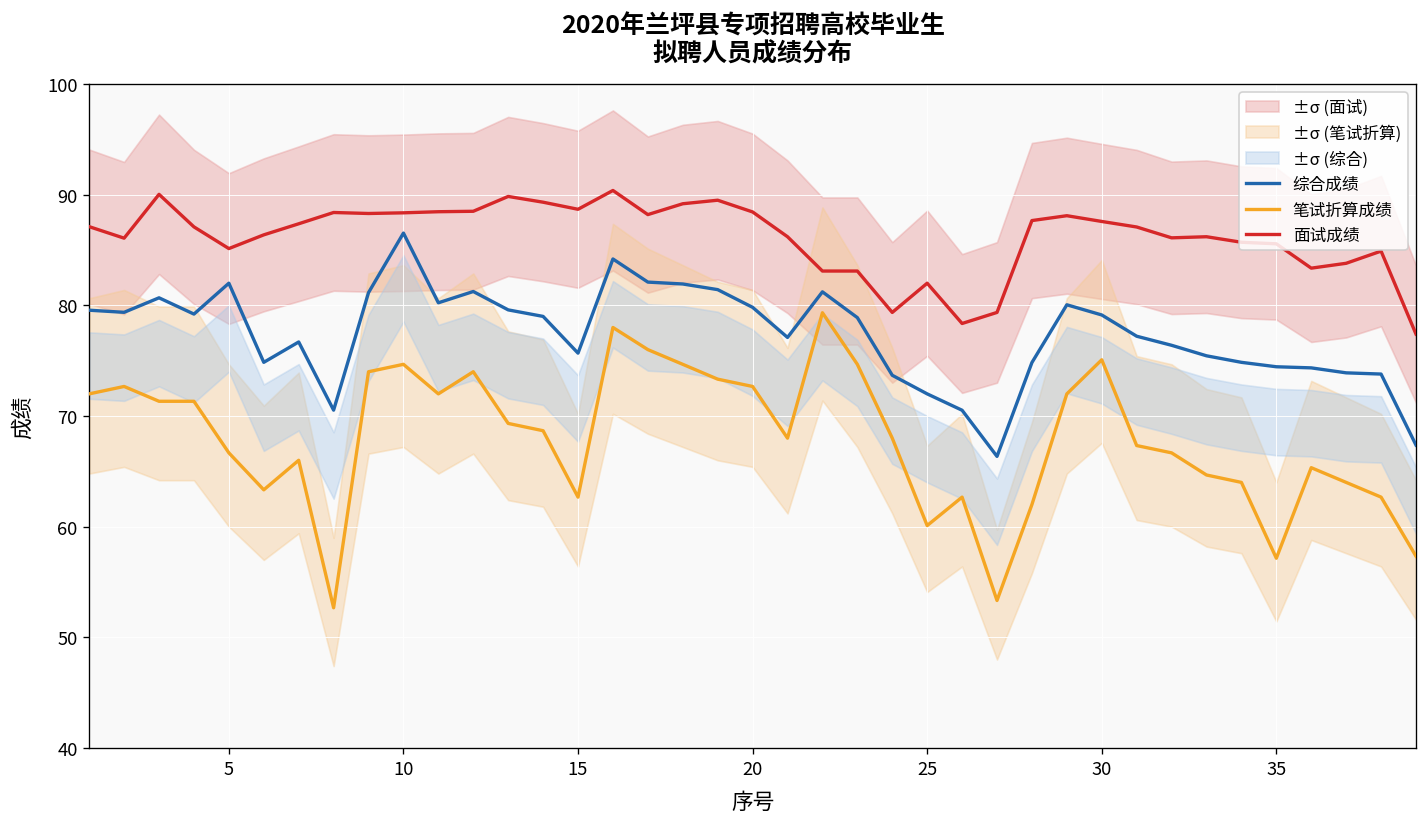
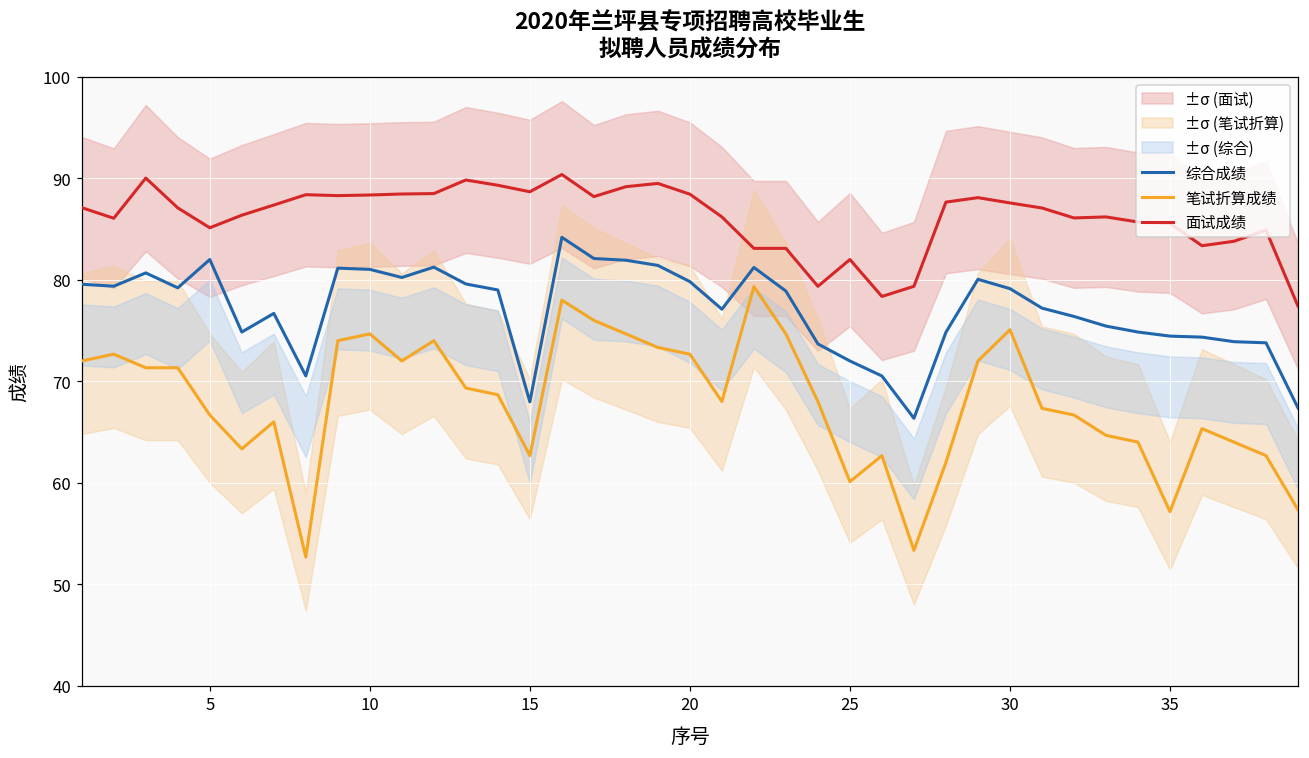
  {
    "综合成绩": {
      "5": 82,
-     "10": 87,
-     "15": 76,
+     "10": 81,
+     "15": 68,
      "20": 80,
      "25": 72,
      "30": 79,
      "35": 74
    },
    "笔试折算成绩": {
      "5": 67,
      "10": 75,
      "15": 63,
      "20": 73,
      "25": 60,
      "30": 75,
      "35": 57
    },
    "面试成绩": {
      "5": 85,
      "10": 88,
      "15": 89,
      "20": 88,
      "25": 82,
      "30": 88
    }
  }
